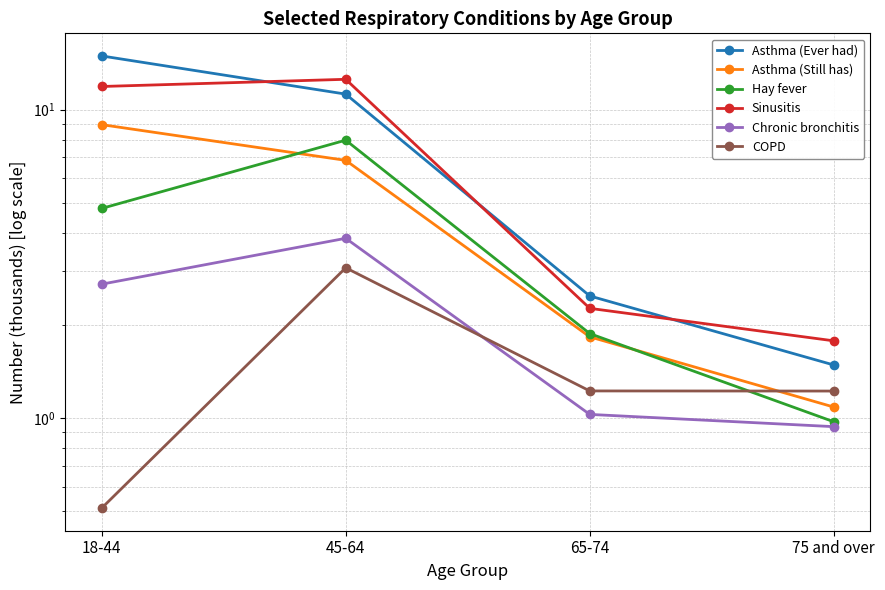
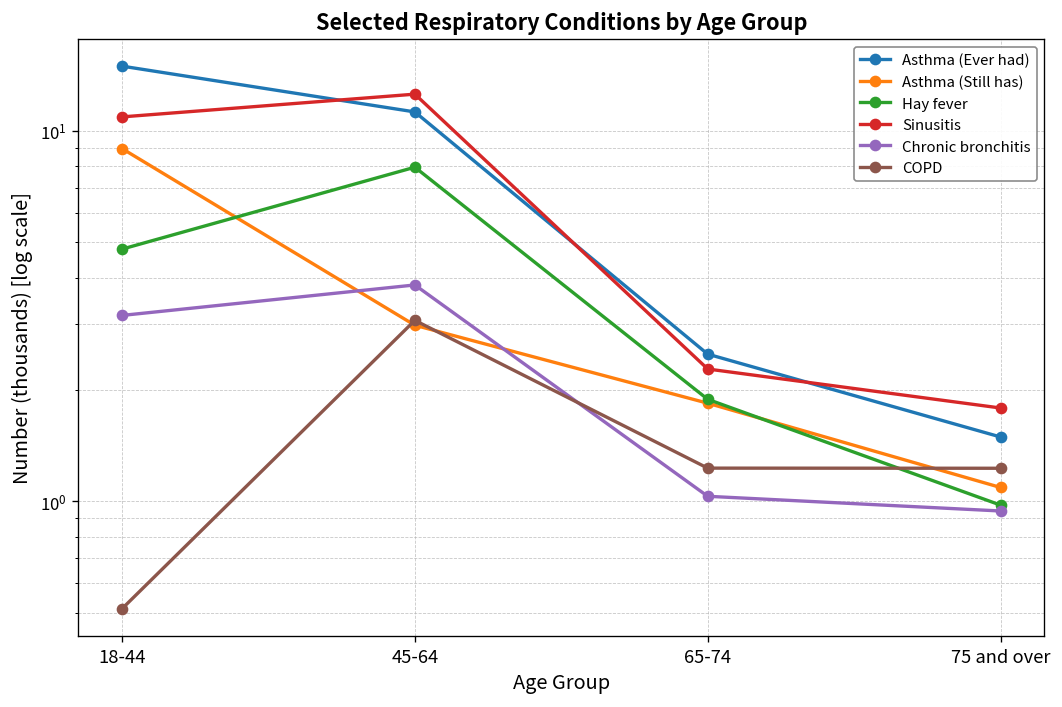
  {
    "Asthma (Ever had)": {
      "18-44": 15,
      "45-64": 11.2,
      "65-74": 2.5,
      "75 and over": 1.5
    },
    "Asthma (Still has)": {
      "18-44": 8.9,
-     "45-64": 6.9,
+     "45-64": 3.0,
      "65-74": 1.8,
      "75 and over": 1.1
    },
    "Hay fever": {
      "18-44": 4.8,
      "45-64": 8.0,
      "65-74": 1.9,
      "75 and over": 0.98
    },
    "Sinusitis": {
-     "18-44": 11.9,
+     "18-44": 10.9,
      "45-64": 12.5,
      "65-74": 2.3,
      "75 and over": 1.8
    },
    "Chronic bronchitis": {
-     "18-44": 2.7,
+     "18-44": 3.2,
      "45-64": 3.8,
      "65-74": 1.03,
      "75 and over": 0.94
    },
    "COPD": {
      "18-44": 0.51,
      "45-64": 3.1,
      "65-74": 1.23,
      "75 and over": 1.23
    }
  }
